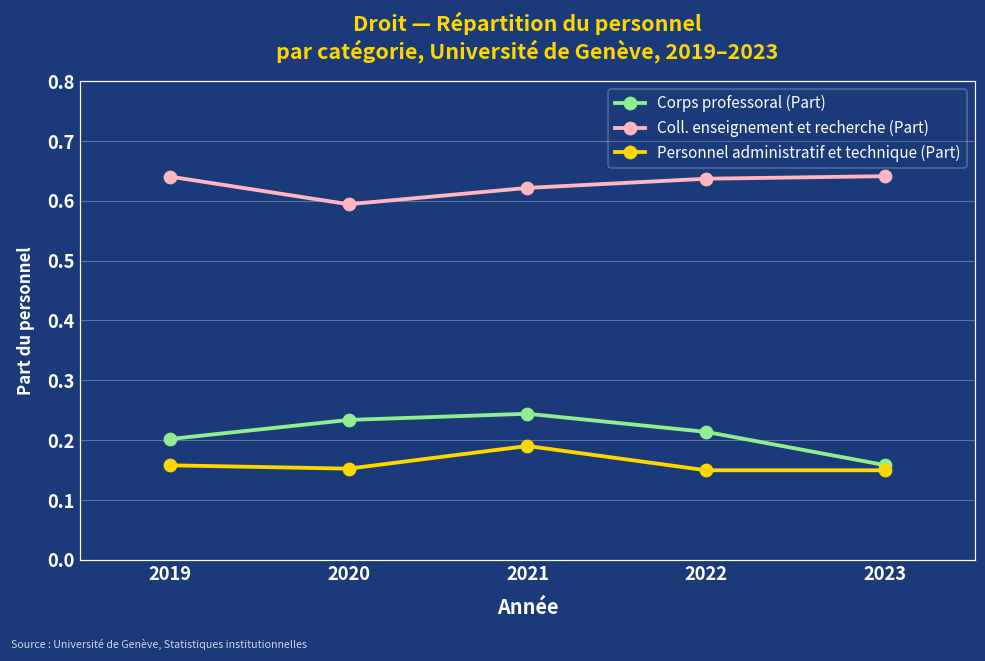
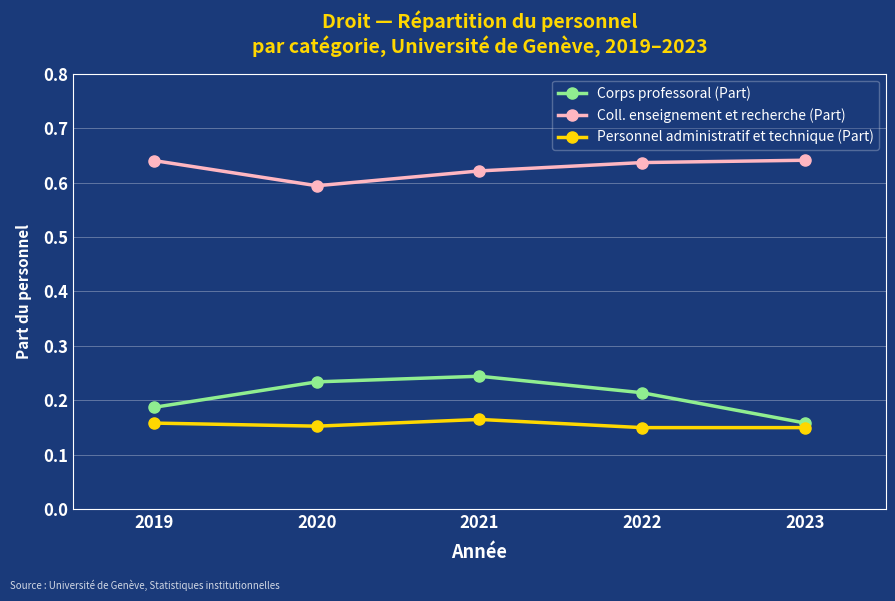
  {
    "Corps professoral (Part)": {
-     "2019": 0.20,
+     "2019": 0.19,
      "2020": 0.23,
      "2021": 0.24,
      "2022": 0.21,
      "2023": 0.16
    },
    "Coll. enseignement et recherche (Part)": {
      "2019": 0.64,
      "2020": 0.59,
      "2021": 0.62,
      "2022": 0.64,
      "2023": 0.64
    },
    "Personnel administratif et technique (Part)": {
      "2019": 0.16,
      "2020": 0.15,
-     "2021": 0.19,
+     "2021": 0.16,
      "2022": 0.15,
      "2023": 0.15
    }
  }
